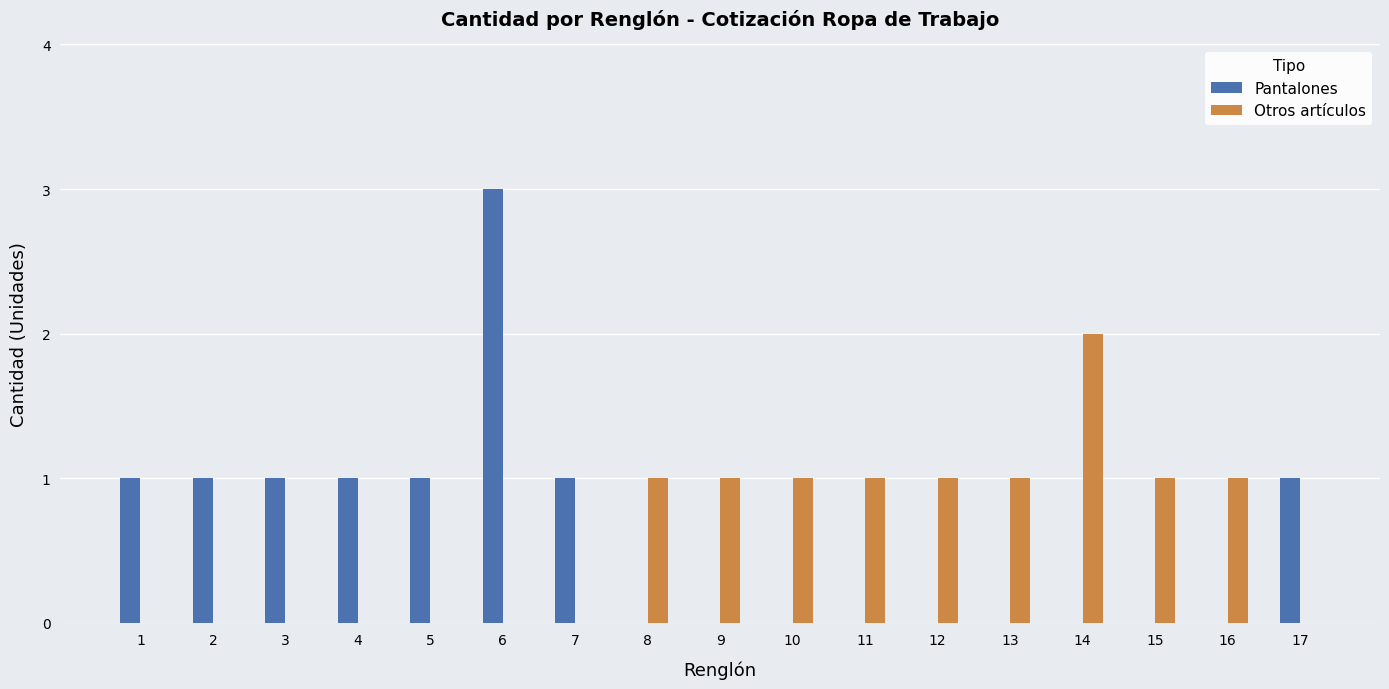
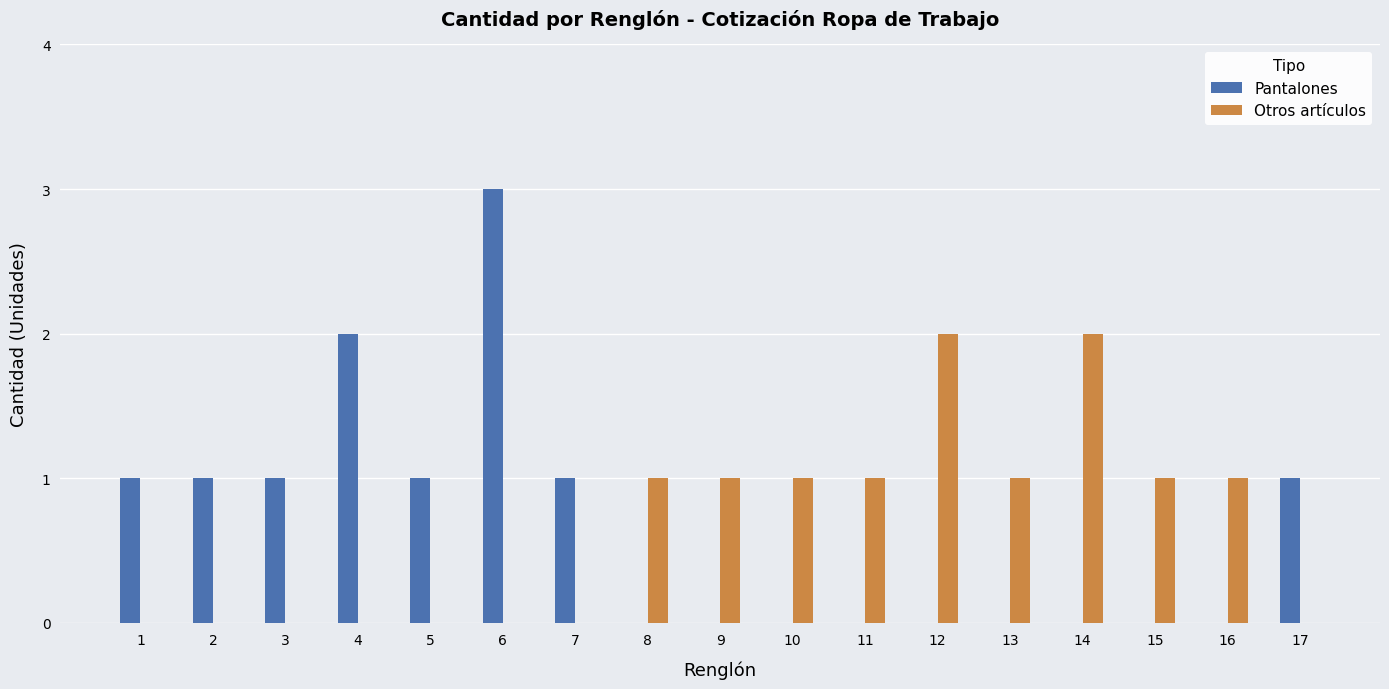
  {
    "Pantalones": {
      "1": 1,
      "2": 1,
      "3": 1,
-     "4": 1,
+     "4": 2,
      "5": 1,
      "6": 3,
      "7": 1,
      "8": 0,
      "9": 0,
      "10": 0,
      "11": 0,
      "12": 0,
      "13": 0,
      "14": 0,
      "15": 0,
      "16": 0,
      "17": 1
    },
    "Otros artículos": {
      "1": 0,
      "2": 0,
      "3": 0,
      "4": 0,
      "5": 0,
      "6": 0,
      "7": 0,
      "8": 1,
      "9": 1,
      "10": 1,
      "11": 1,
-     "12": 1,
+     "12": 2,
      "13": 1,
      "14": 2,
      "15": 1,
      "16": 1,
      "17": 0
    }
  }
